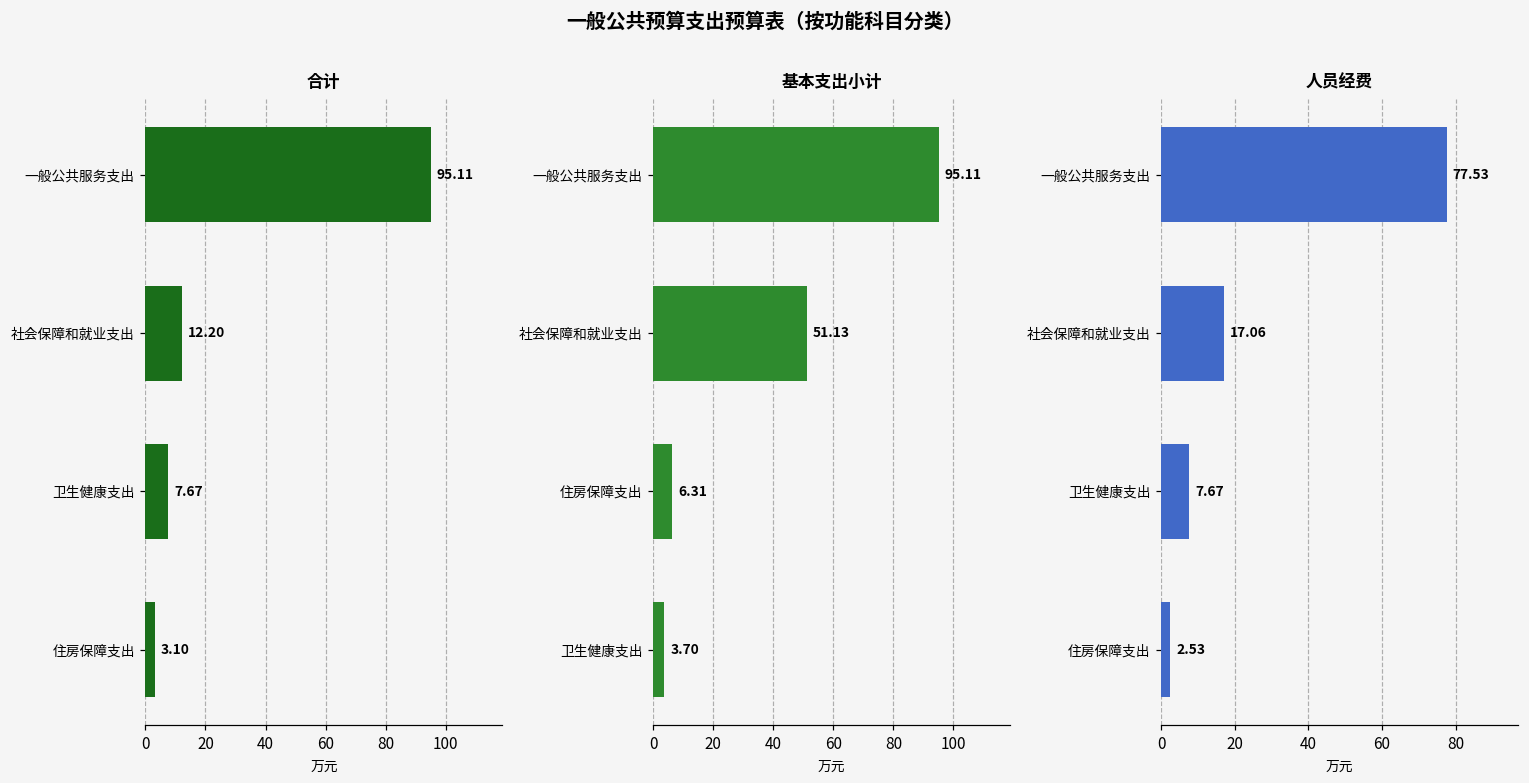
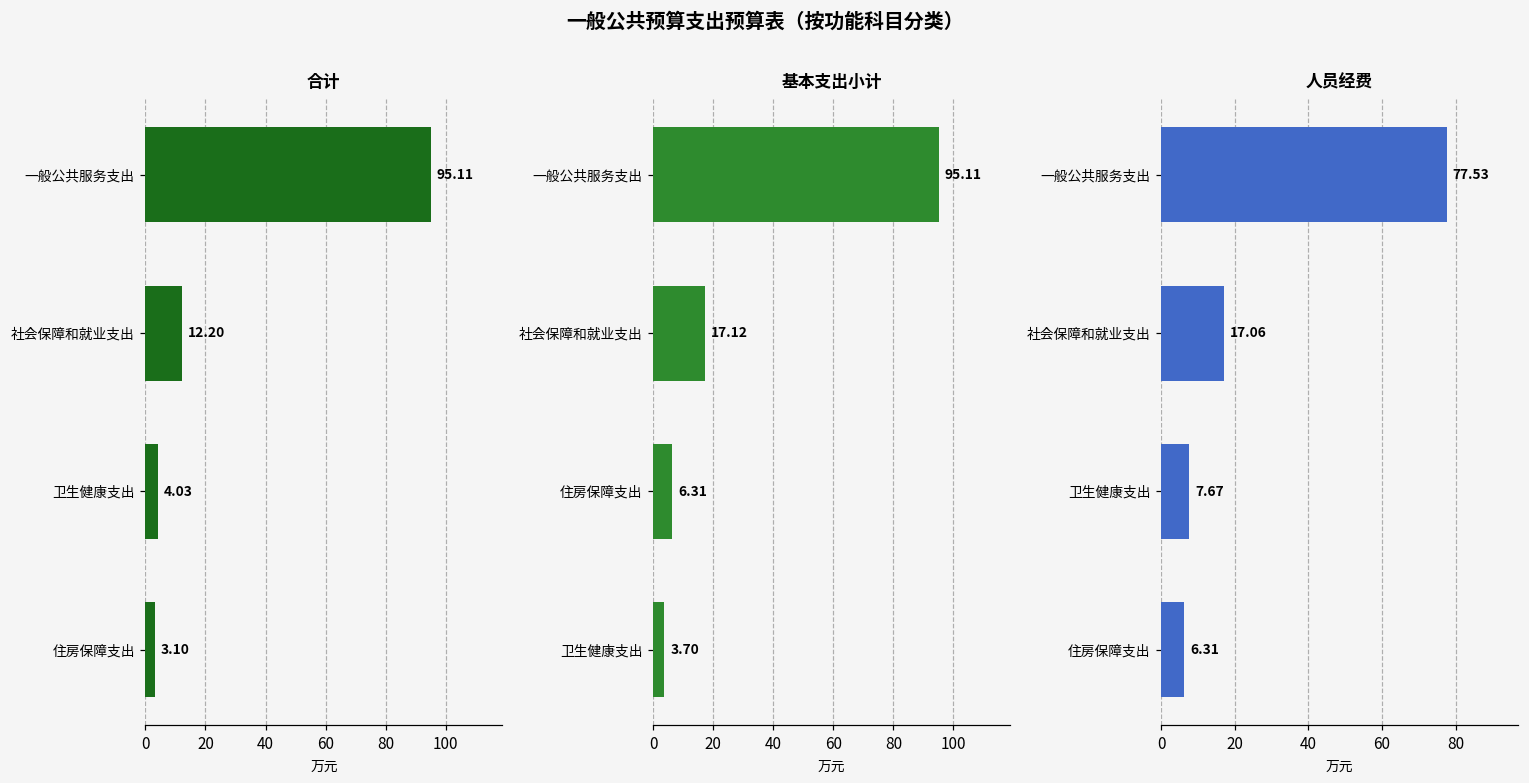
  {
    "合计": {
      "一般公共服务支出": 95.11,
      "社会保障和就业支出": 12.20,
-     "卫生健康支出": 7.67,
+     "卫生健康支出": 4.03,
      "住房保障支出": 3.10
    },
    "基本支出小计": {
      "一般公共服务支出": 95.11,
-     "社会保障和就业支出": 51.13,
+     "社会保障和就业支出": 17.12,
      "住房保障支出": 6.31,
      "卫生健康支出": 3.70
    },
    "人员经费": {
      "一般公共服务支出": 77.53,
      "社会保障和就业支出": 17.06,
      "卫生健康支出": 7.67,
-     "住房保障支出": 2.53
+     "住房保障支出": 6.31
    }
  }
